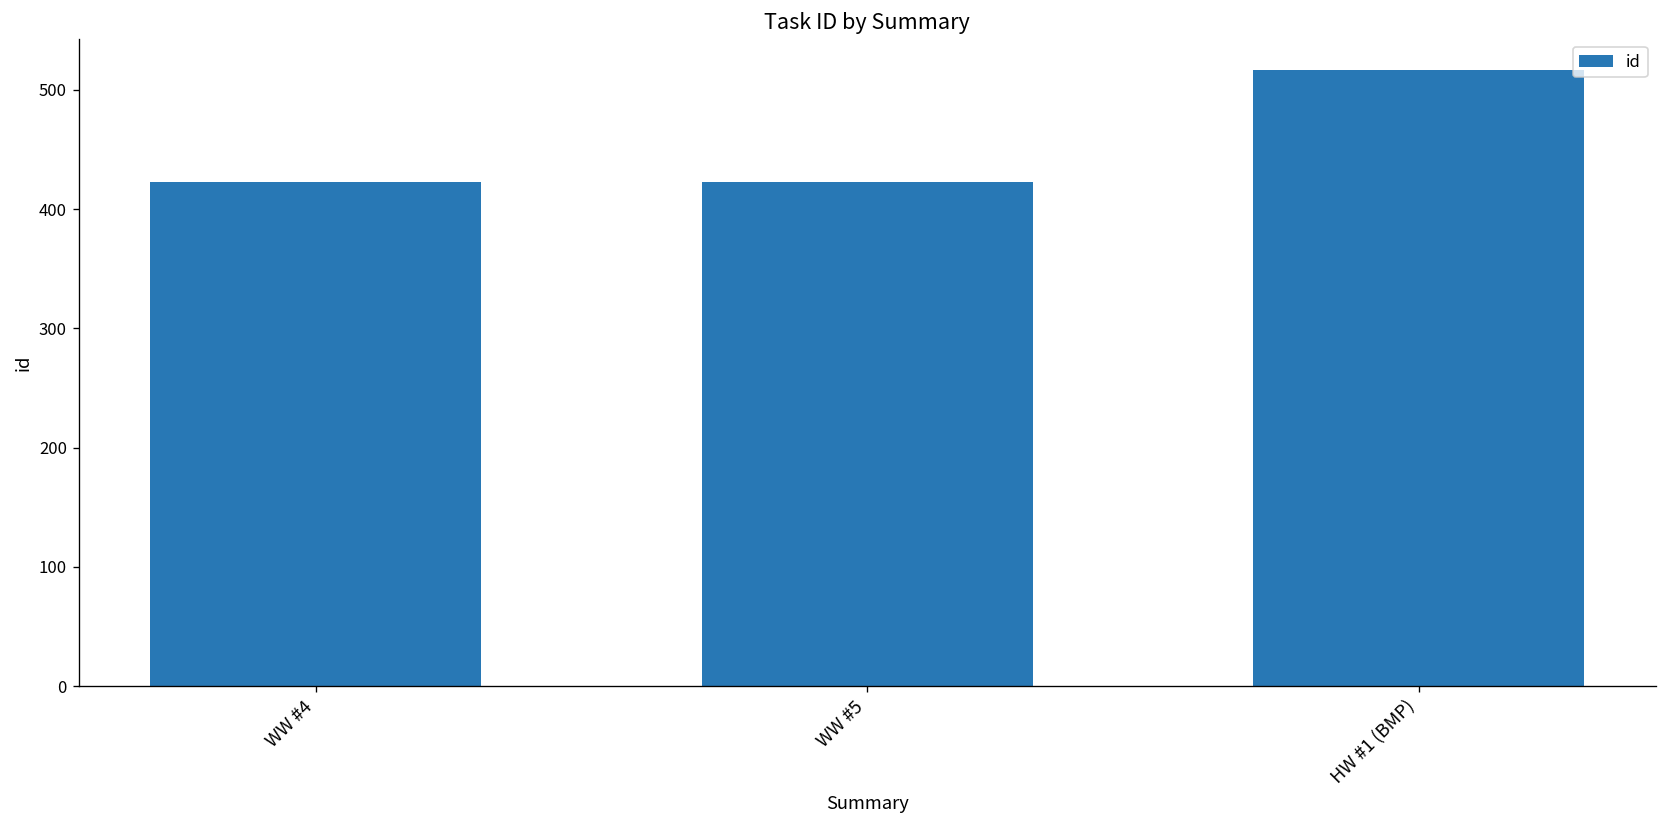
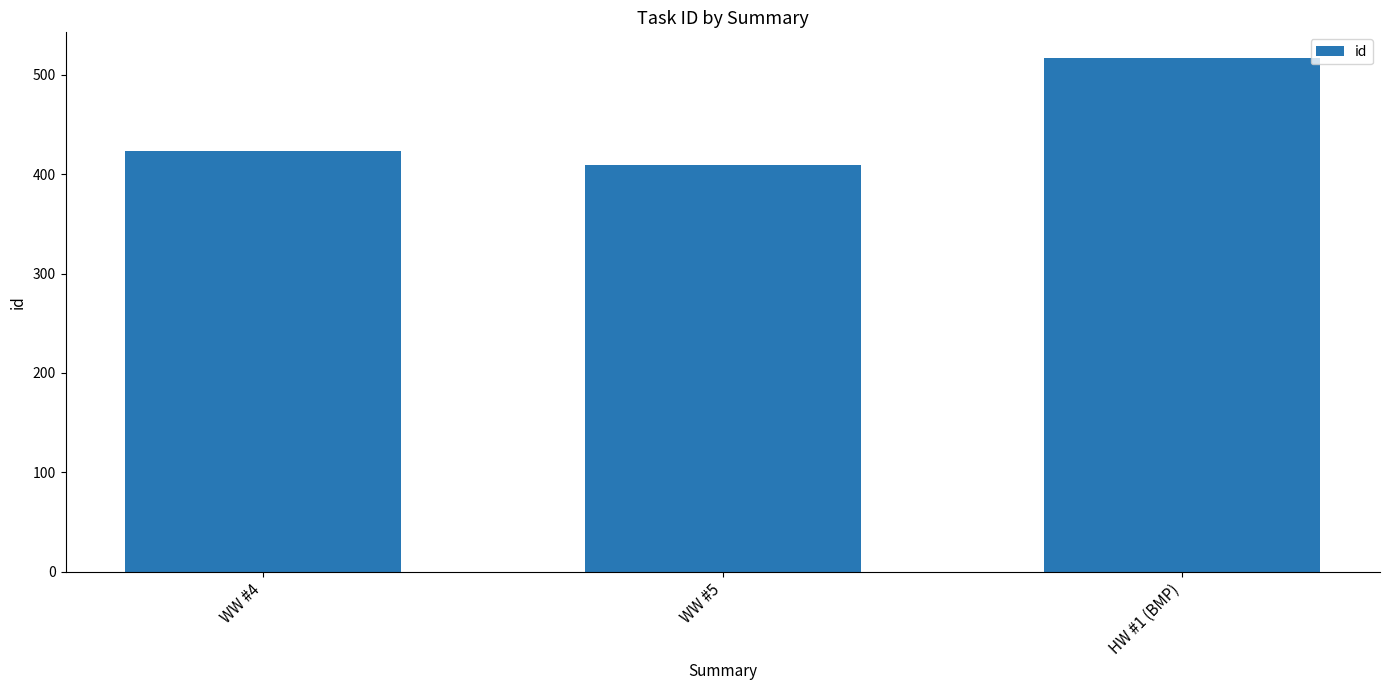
  {
    "WW #4": 420,
-   "WW #5": 420,
+   "WW #5": 410,
    "HW #1 (BMP)": 520
  }
